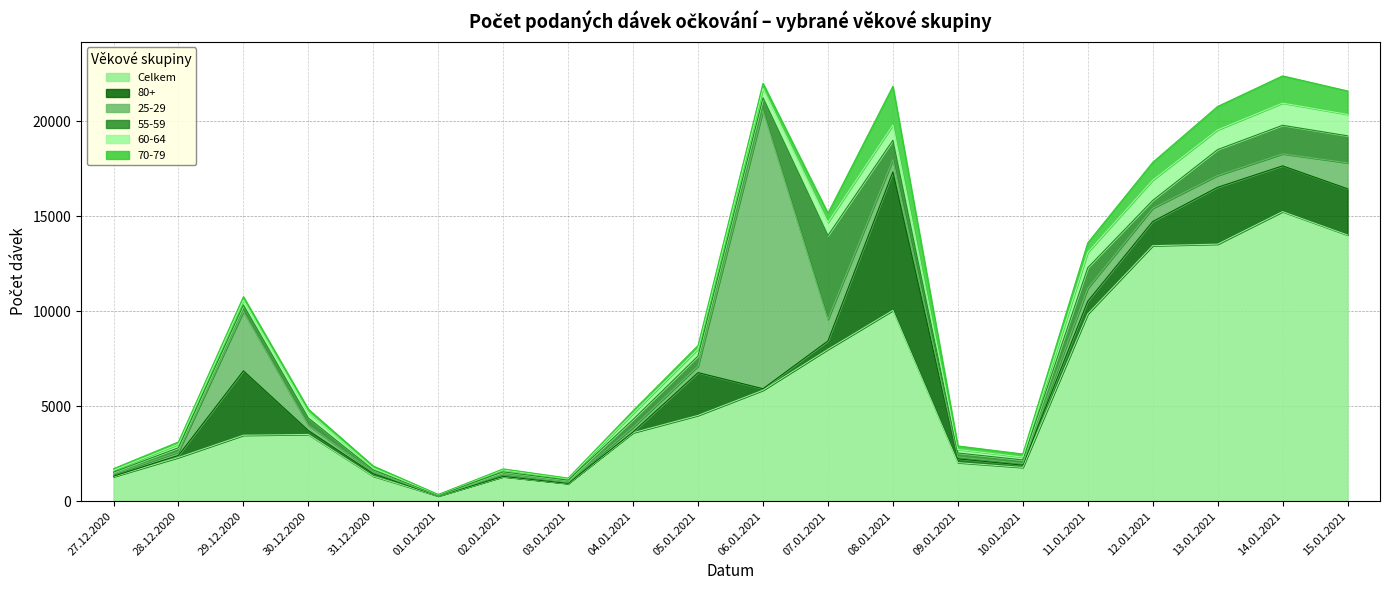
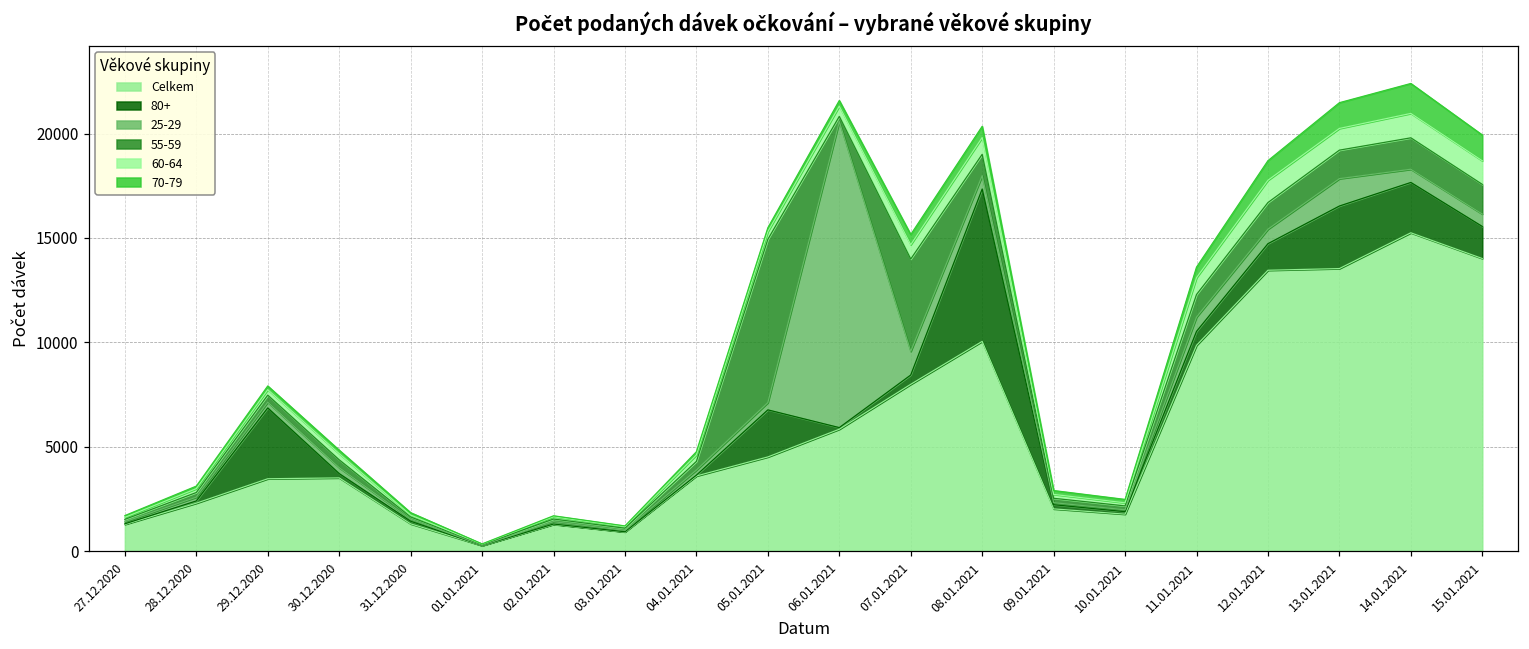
  {
    "80+": {
      "29.12.2020": 3400,
      "30.12.2020": 200,
      "05.01.2021": 2300,
      "07.01.2021": 400,
      "08.01.2021": 7300,
      "11.01.2021": 700,
      "12.01.2021": 1300,
      "13.01.2021": 3000,
      "14.01.2021": 2400,
-     "15.01.2021": 2400
+     "15.01.2021": 1500
    },
    "25-29": {
      "28.12.2020": 200,
-     "29.12.2020": 3100,
+     "29.12.2020": 300,
      "30.12.2020": 300,
      "04.01.2021": 200,
      "05.01.2021": 300,
      "06.01.2021": 14700,
      "07.01.2021": 1100,
      "08.01.2021": 600,
      "11.01.2021": 700,
      "12.01.2021": 700,
-     "13.01.2021": 600,
+     "13.01.2021": 1300,
      "14.01.2021": 600,
-     "15.01.2021": 1400
+     "15.01.2021": 600
    },
    "55-59": {
      "28.12.2020": 200,
      "29.12.2020": 300,
      "30.12.2020": 400,
      "04.01.2021": 400,
-     "05.01.2021": 500,
-     "06.01.2021": 700,
+     "05.01.2021": 7800,
+     "06.01.2021": 200,
      "07.01.2021": 4400,
      "08.01.2021": 1000,
      "09.01.2021": 200,
      "10.01.2021": 200,
      "11.01.2021": 1100,
-     "12.01.2021": 400,
+     "12.01.2021": 1300,
      "13.01.2021": 1400,
      "14.01.2021": 1500,
      "15.01.2021": 1400
    },
    "70-79": {
      "29.12.2020": 200,
      "30.12.2020": 200,
      "04.01.2021": 200,
      "05.01.2021": 200,
      "06.01.2021": 300,
      "07.01.2021": 500,
-     "08.01.2021": 2000,
+     "08.01.2021": 500,
      "09.01.2021": 200,
      "10.01.2021": 200,
      "11.01.2021": 500,
      "12.01.2021": 900,
      "13.01.2021": 1200,
      "14.01.2021": 1400,
      "15.01.2021": 1200
    }
  }
